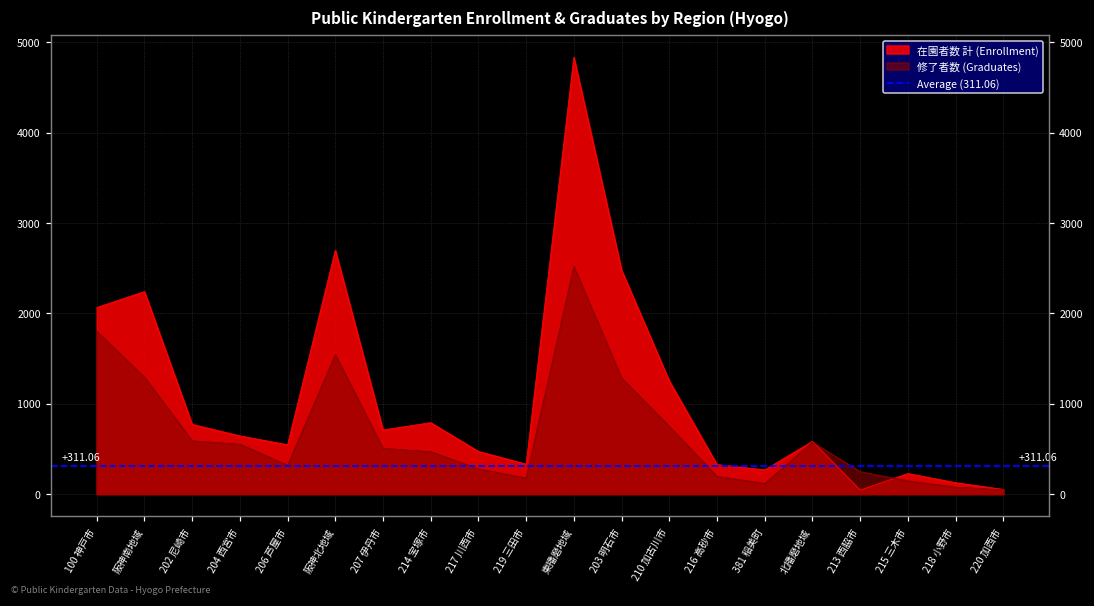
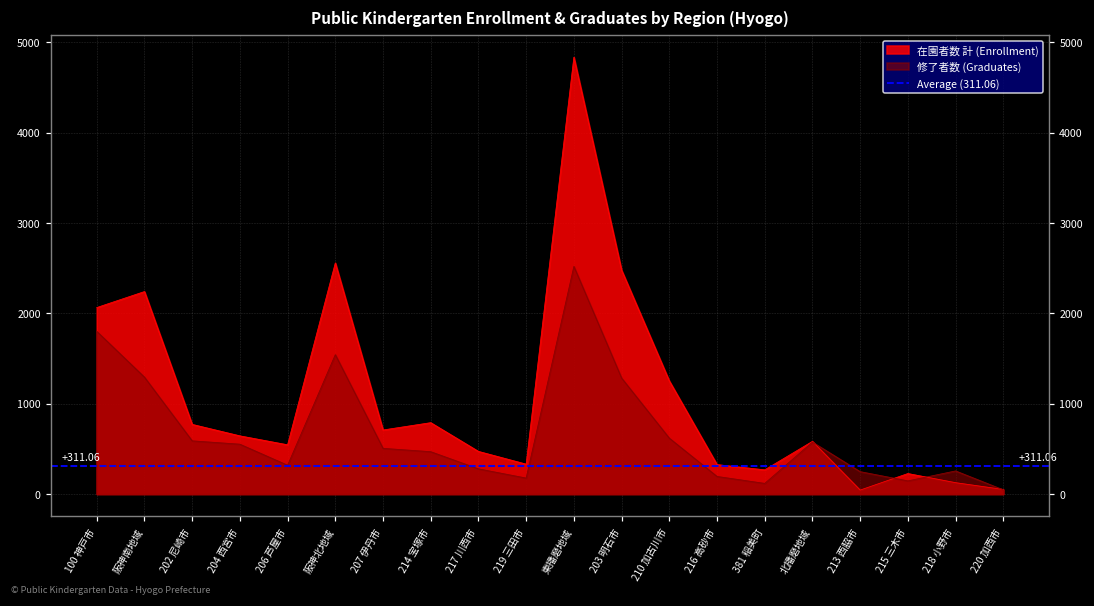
  {
    "在園者数 計 (Enrollment)": {
      "100 神戸市": 2100,
      "阪神南地域": 2200,
      "202 尼崎市": 800,
      "204 西宮市": 600,
      "206 芦屋市": 500,
-     "阪神北地域": 2700,
+     "阪神北地域": 2600,
      "207 伊丹市": 700,
      "214 宝塚市": 800,
      "217 川西市": 500,
      "219 三田市": 300,
      "東播磨地域": 4800,
      "203 明石市": 2500,
      "210 加古川市": 1300,
      "216 高砂市": 300,
      "381 稲美町": 300,
      "213 西脇市": 0,
      "215 三木市": 200,
      "218 小野市": 100
    },
    "修了者数 (Graduates)": {
      "100 神戸市": 1800,
      "阪神南地域": 1300,
      "202 尼崎市": 600,
      "204 西宮市": 600,
      "206 芦屋市": 300,
      "阪神北地域": 1500,
      "207 伊丹市": 500,
      "214 宝塚市": 500,
      "217 川西市": 300,
      "219 三田市": 200,
      "東播磨地域": 2500,
      "203 明石市": 1300,
-     "210 加古川市": 700,
+     "210 加古川市": 600,
      "216 高砂市": 200,
      "381 稲美町": 100,
      "213 西脇市": 200,
      "215 三木市": 100,
-     "218 小野市": 100
+     "218 小野市": 300
    }
  }
